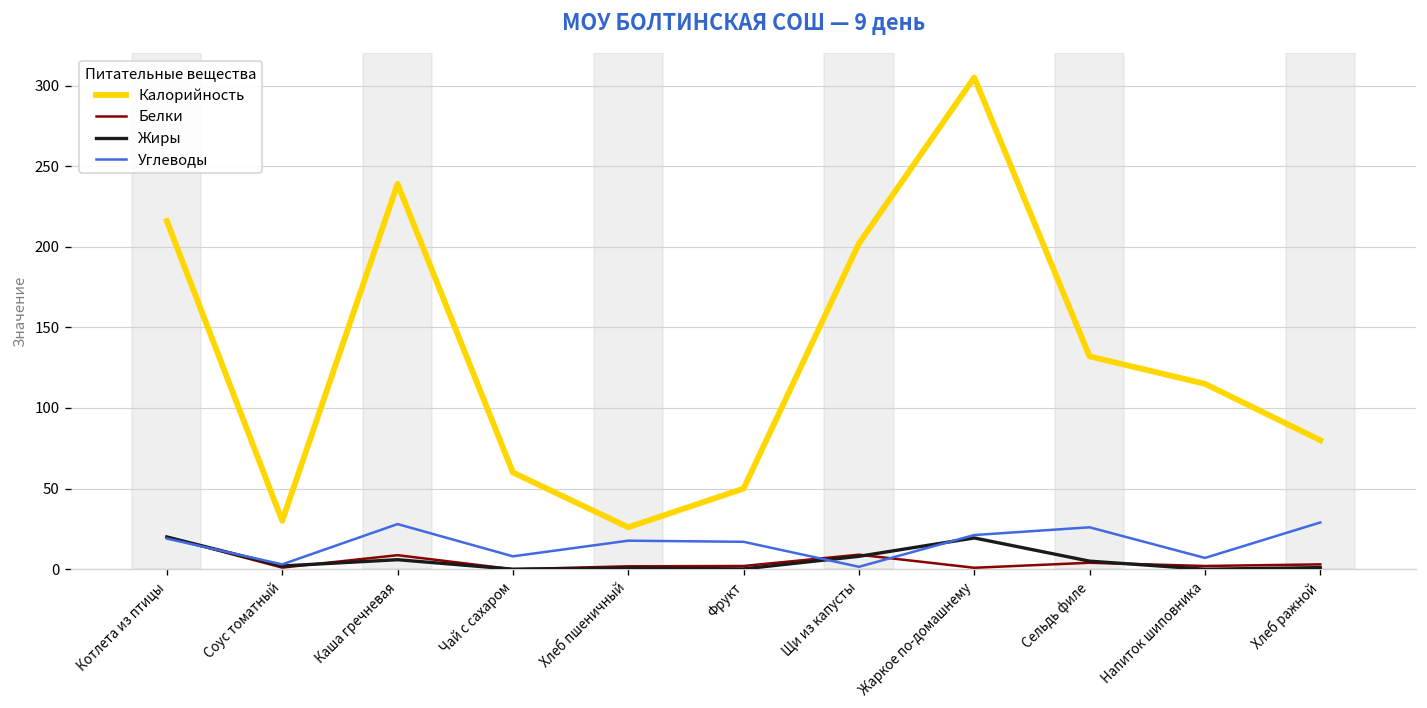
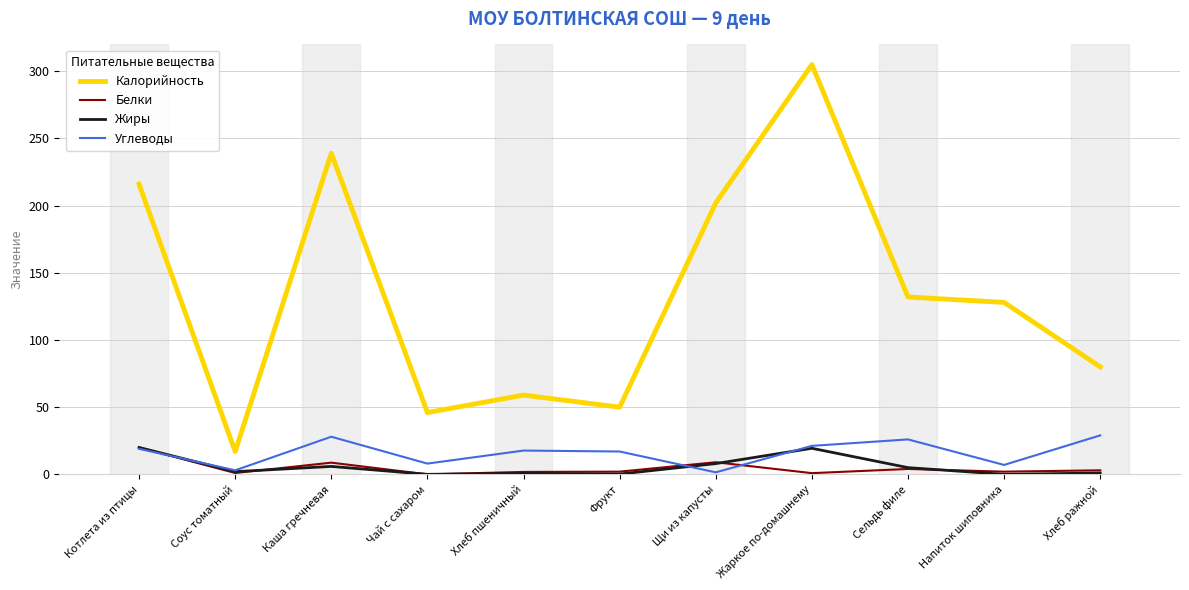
  {
    "Калорийность": {
      "Котлета из птицы": 216,
-     "Соус томатный": 30,
+     "Соус томатный": 17,
      "Каша гречневая": 239,
-     "Чай с сахаром": 60,
-     "Хлеб пшеничный": 26,
+     "Чай с сахаром": 46,
+     "Хлеб пшеничный": 59,
      "Фрукт": 50,
      "Щи из капусты": 202,
      "Жаркое по-домашнему": 305,
      "Сельдь филе": 132,
-     "Напиток шиповника": 115,
+     "Напиток шиповника": 128,
      "Хлеб ражной": 80
    },
    "Белки": {
      "Каша гречневая": 9,
      "Жаркое по-домашнему": 1,
      "Напиток шиповника": 2,
      "Хлеб ражной": 3
    },
    "Жиры": {
      "Каша гречневая": 6,
      "Напиток шиповника": 0,
      "Хлеб ражной": 1
    },
    "Углеводы": {
      "Каша гречневая": 28,
      "Чай с сахаром": 8,
      "Хлеб пшеничный": 18,
      "Фрукт": 17,
      "Щи из капусты": 2,
      "Сельдь филе": 26,
      "Напиток шиповника": 7,
      "Хлеб ражной": 29
    }
  }
